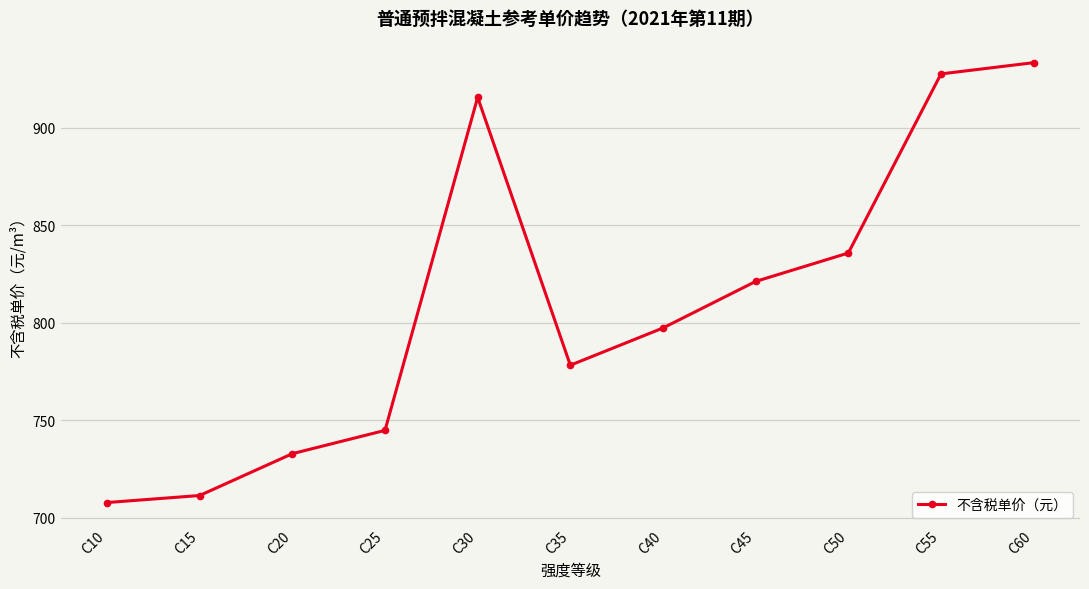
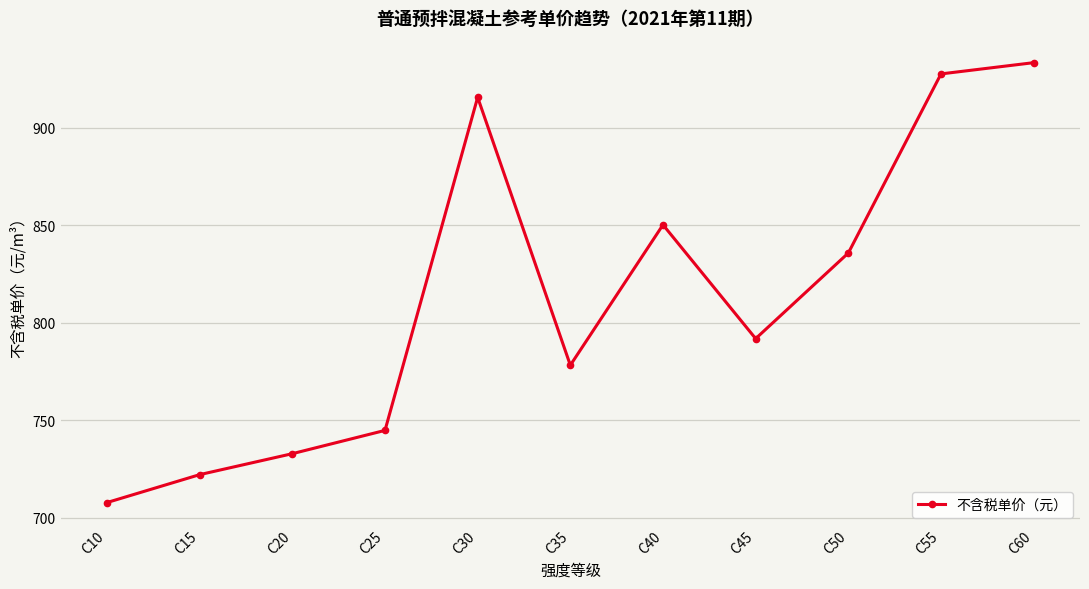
  {
    "C10": 708,
-   "C15": 711,
+   "C15": 722,
    "C20": 733,
    "C25": 745,
    "C30": 916,
    "C35": 778,
-   "C40": 797,
-   "C45": 821,
+   "C40": 850,
+   "C45": 792,
    "C50": 836,
    "C55": 928,
    "C60": 933
  }
